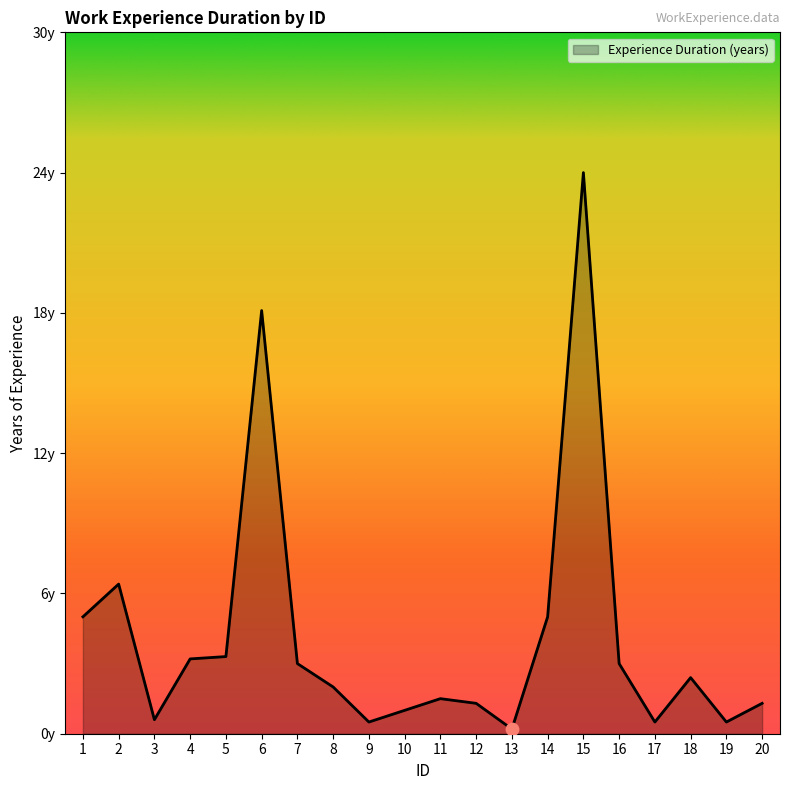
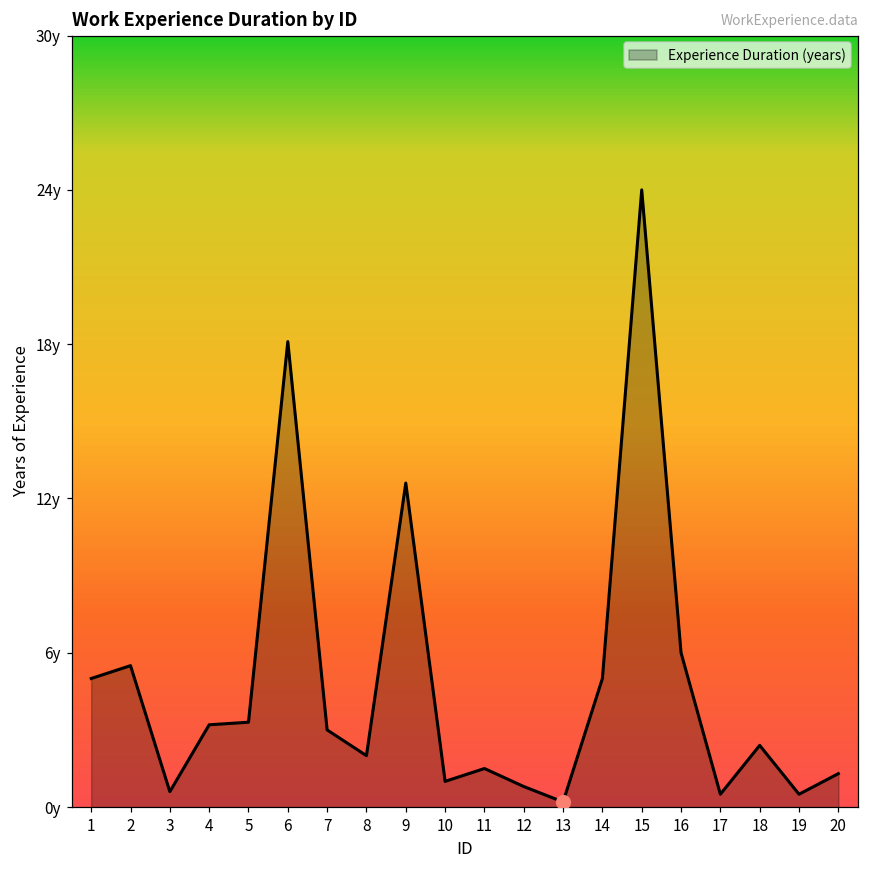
  {
    "Experience Duration (years)": {
      "1": "5.0y",
-     "2": "6.4y",
+     "2": "5.5y",
      "3": "0.6y",
      "4": "3.2y",
      "5": "3.3y",
      "6": "18.1y",
      "7": "3.0y",
      "8": "2.0y",
-     "9": "0.5y",
+     "9": "12.6y",
      "10": "1.0y",
      "11": "1.5y",
-     "12": "1.3y",
+     "12": "0.8y",
      "14": "5.0y",
      "15": "24.0y",
-     "16": "3y",
+     "16": "6y",
      "17": "0.5y",
      "18": "2.4y",
      "19": "0.5y",
      "20": "1.3y"
    }
  }
